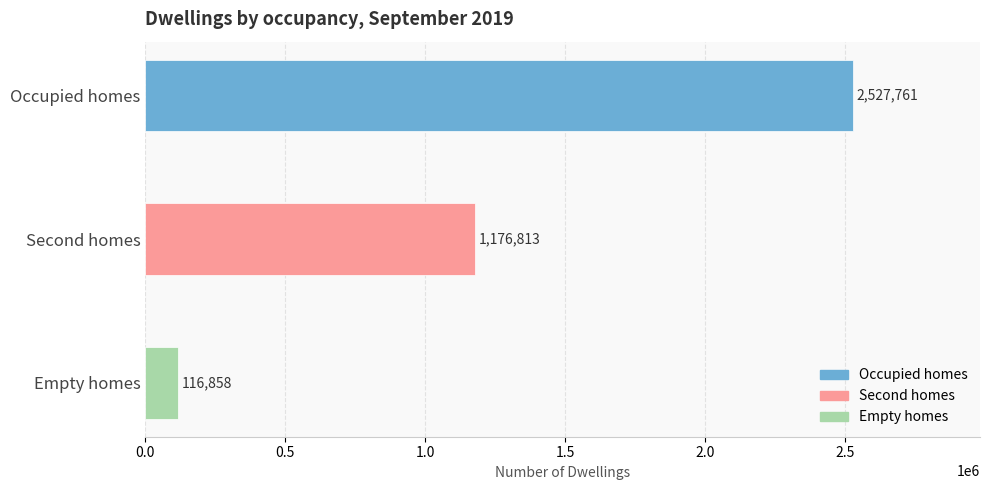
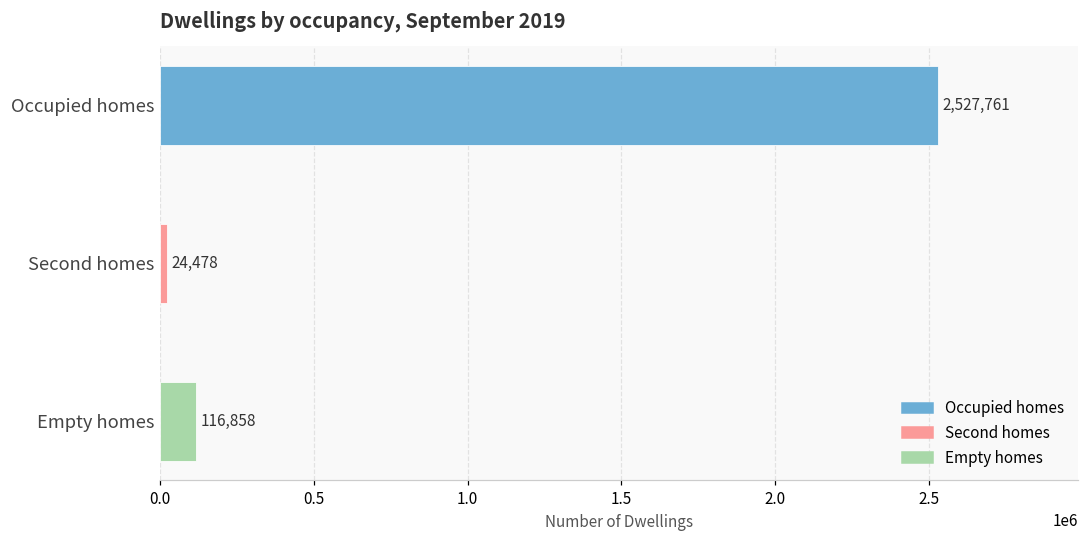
  {
    "Occupied homes": "2,527,761",
-   "Second homes": "1,176,813",
+   "Second homes": "24,478",
    "Empty homes": "116,858"
  }
